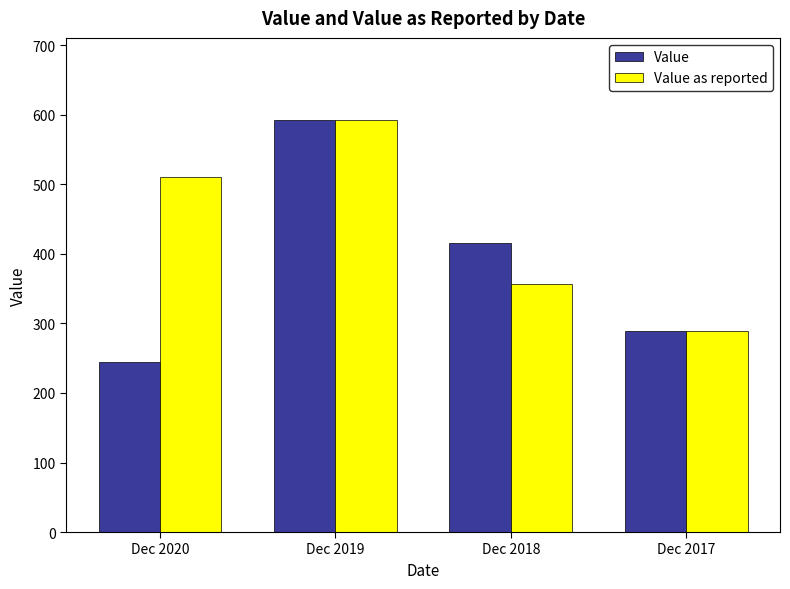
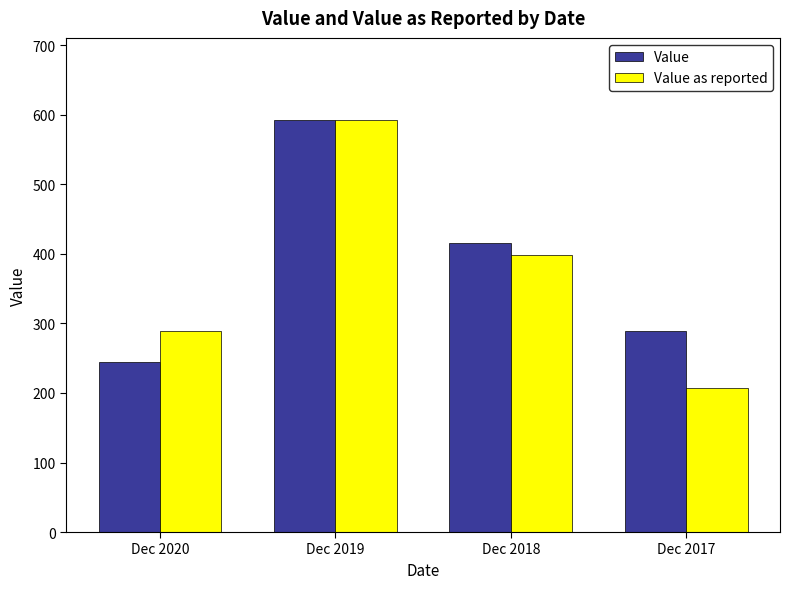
  {
    "Value": {
      "Dec 2020": 240,
      "Dec 2019": 590,
      "Dec 2018": 420,
      "Dec 2017": 290
    },
    "Value as reported": {
-     "Dec 2020": 510,
+     "Dec 2020": 290,
      "Dec 2019": 590,
-     "Dec 2018": 360,
-     "Dec 2017": 290
+     "Dec 2018": 400,
+     "Dec 2017": 210
    }
  }
